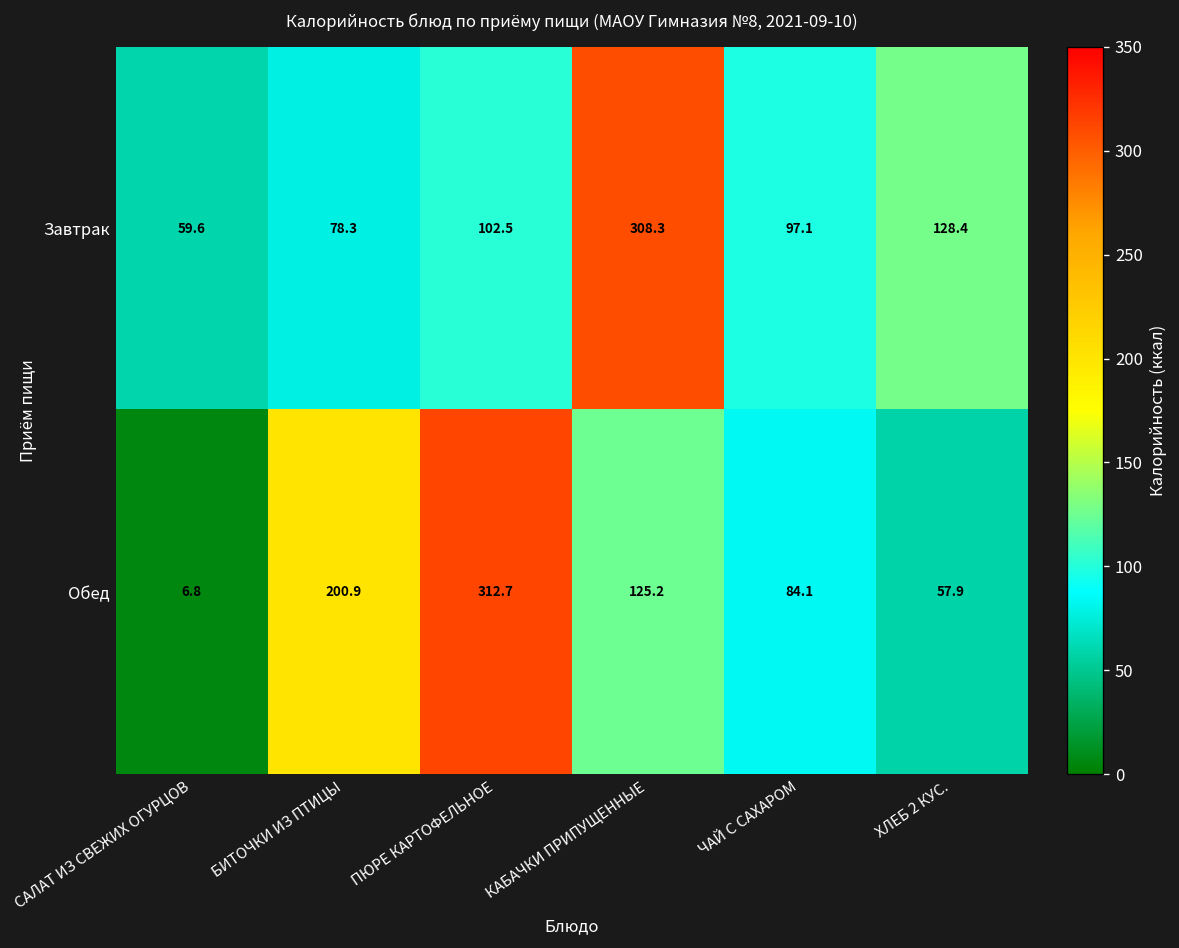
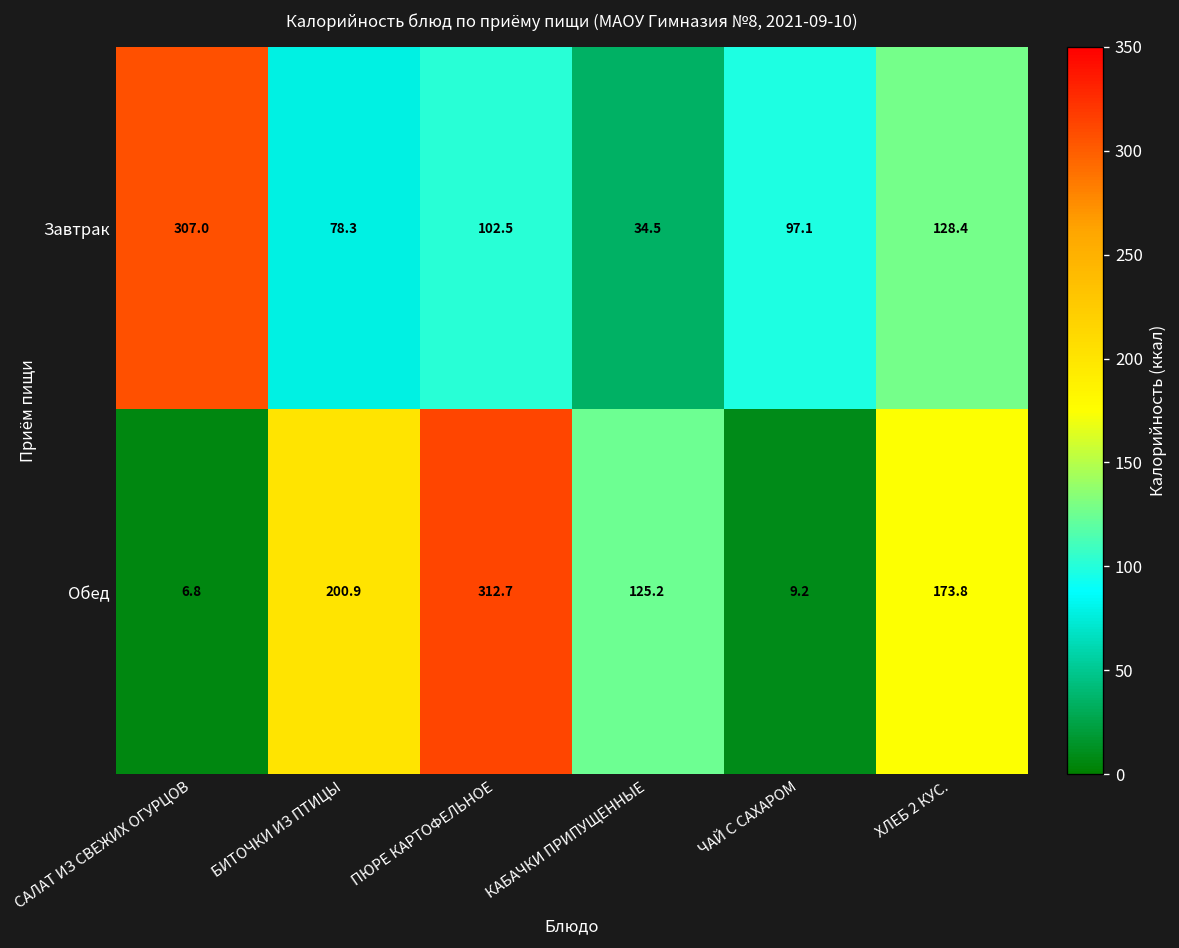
  {
    "Завтрак": {
-     "САЛАТ ИЗ СВЕЖИХ ОГУРЦОВ": 59.6,
+     "САЛАТ ИЗ СВЕЖИХ ОГУРЦОВ": 307.0,
      "БИТОЧКИ ИЗ ПТИЦЫ": 78.3,
      "ПЮРЕ КАРТОФЕЛЬНОЕ": 102.5,
-     "КАБАЧКИ ПРИПУЩЕННЫЕ": 308.3,
+     "КАБАЧКИ ПРИПУЩЕННЫЕ": 34.5,
      "ЧАЙ С САХАРОМ": 97.1,
      "ХЛЕБ 2 КУС.": 128.4
    },
    "Обед": {
      "САЛАТ ИЗ СВЕЖИХ ОГУРЦОВ": 6.8,
      "БИТОЧКИ ИЗ ПТИЦЫ": 200.9,
      "ПЮРЕ КАРТОФЕЛЬНОЕ": 312.7,
      "КАБАЧКИ ПРИПУЩЕННЫЕ": 125.2,
-     "ЧАЙ С САХАРОМ": 84.1,
-     "ХЛЕБ 2 КУС.": 57.9
+     "ЧАЙ С САХАРОМ": 9.2,
+     "ХЛЕБ 2 КУС.": 173.8
    }
  }
